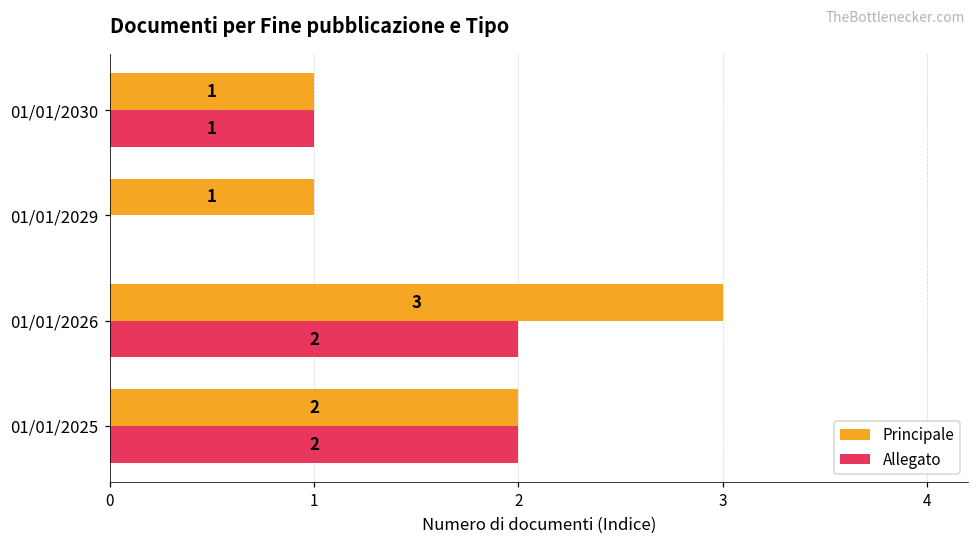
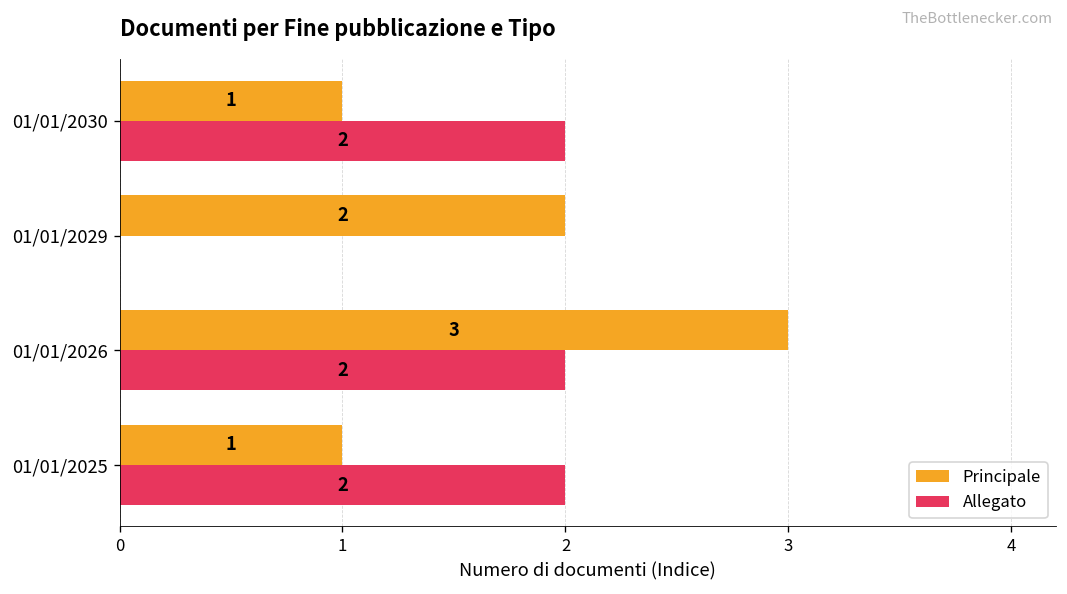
  {
    "Principale": {
      "01/01/2030": 1,
-     "01/01/2029": 1,
+     "01/01/2029": 2,
      "01/01/2026": 3,
-     "01/01/2025": 2
+     "01/01/2025": 1
    },
    "Allegato": {
-     "01/01/2030": 1,
+     "01/01/2030": 2,
      "01/01/2026": 2,
      "01/01/2025": 2
    }
  }
